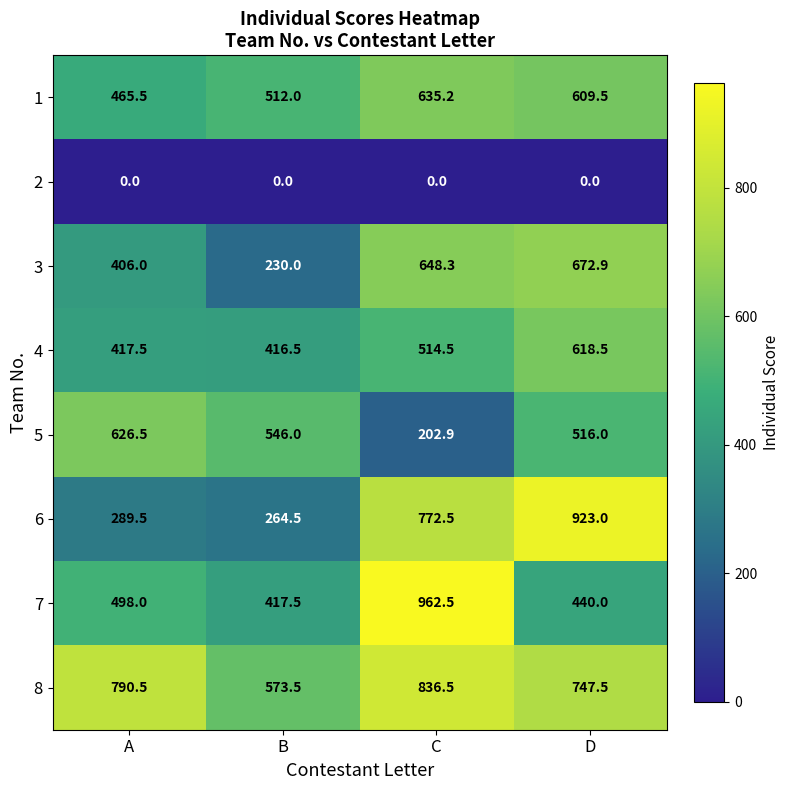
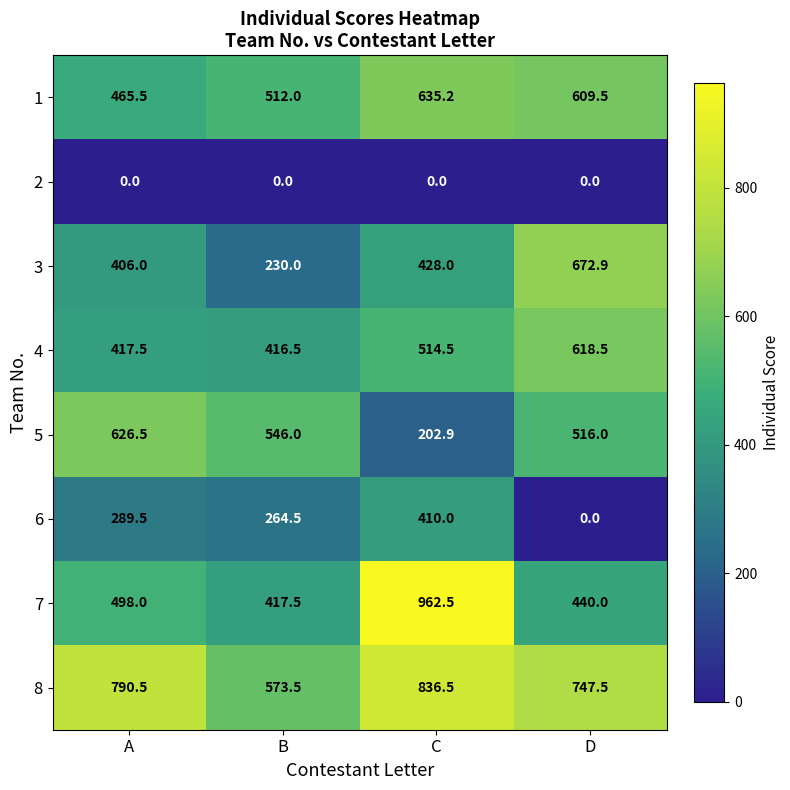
  {
    "1": {
      "A": 465.5,
      "B": 512.0,
      "C": 635.2,
      "D": 609.5
    },
    "2": {
      "A": 0.0,
      "B": 0.0,
      "C": 0.0,
      "D": 0.0
    },
    "3": {
      "A": 406.0,
      "B": 230.0,
-     "C": 648.3,
+     "C": 428.0,
      "D": 672.9
    },
    "4": {
      "A": 417.5,
      "B": 416.5,
      "C": 514.5,
      "D": 618.5
    },
    "5": {
      "A": 626.5,
      "B": 546.0,
      "C": 202.9,
      "D": 516.0
    },
    "6": {
      "A": 289.5,
      "B": 264.5,
-     "C": 772.5,
-     "D": 923.0
+     "C": 410.0,
+     "D": 0.0
    },
    "7": {
      "A": 498.0,
      "B": 417.5,
      "C": 962.5,
      "D": 440.0
    },
    "8": {
      "A": 790.5,
      "B": 573.5,
      "C": 836.5,
      "D": 747.5
    }
  }
